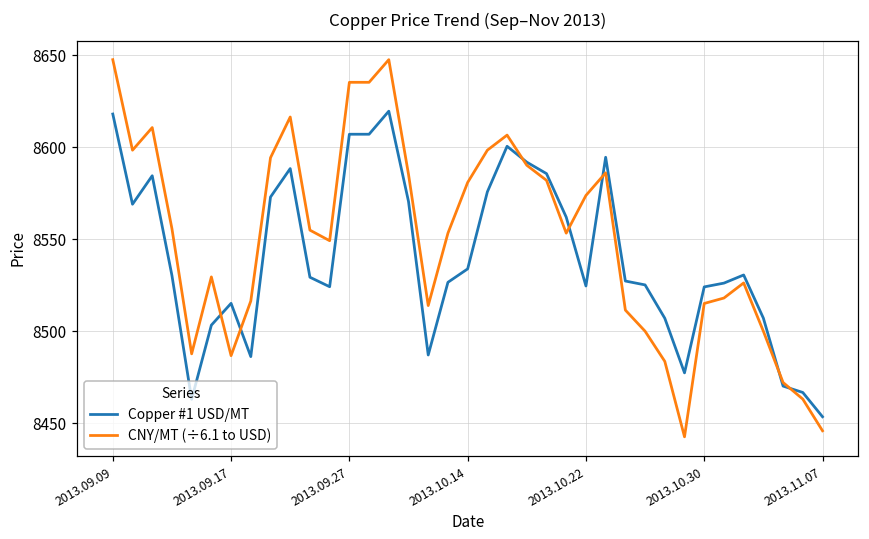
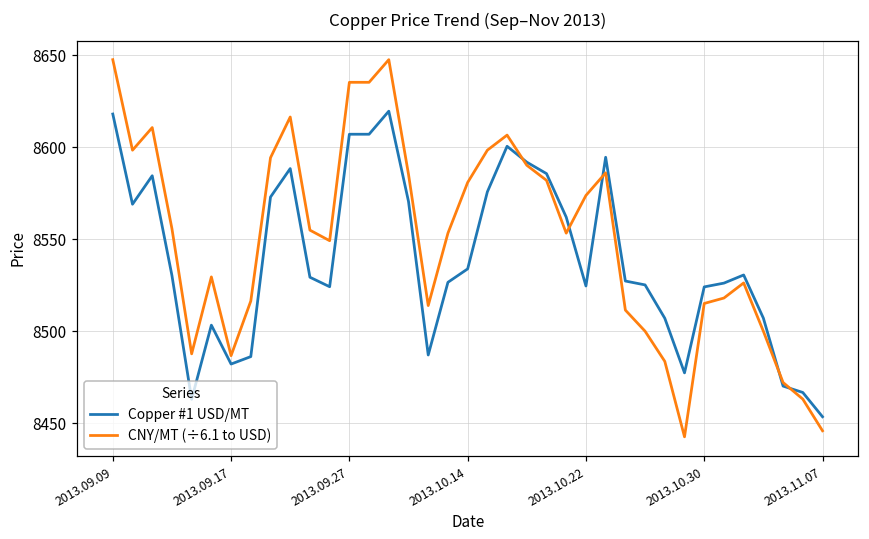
  {
    "Copper #1 USD/MT": {
      "2013.09.09": 8618,
-     "2013.09.17": 8515,
+     "2013.09.17": 8482,
      "2013.09.27": 8607,
      "2013.10.14": 8534,
      "2013.10.22": 8525,
      "2013.10.30": 8524,
      "2013.11.07": 8454
    },
    "CNY/MT (÷6.1 to USD)": {
      "2013.09.09": 8648,
      "2013.09.17": 8487,
      "2013.09.27": 8635,
      "2013.10.14": 8581,
      "2013.10.22": 8574,
      "2013.10.30": 8515,
      "2013.11.07": 8446
    }
  }
